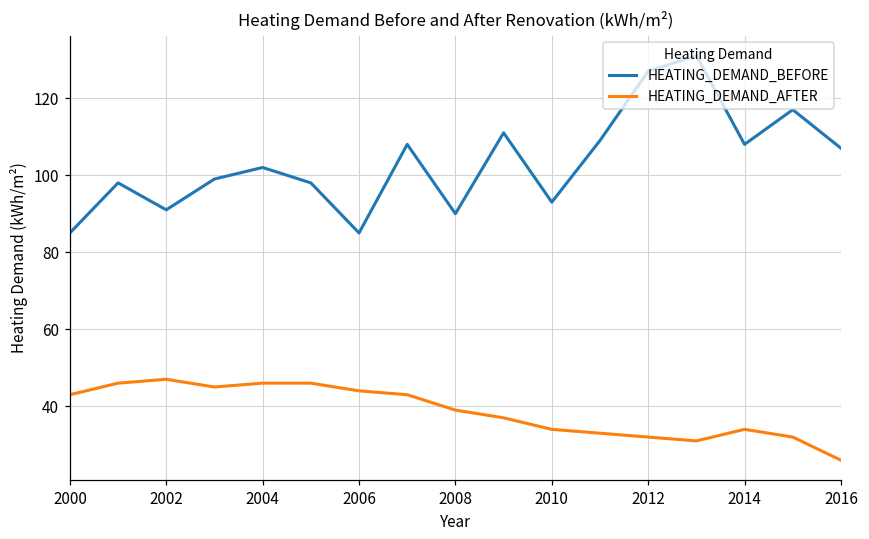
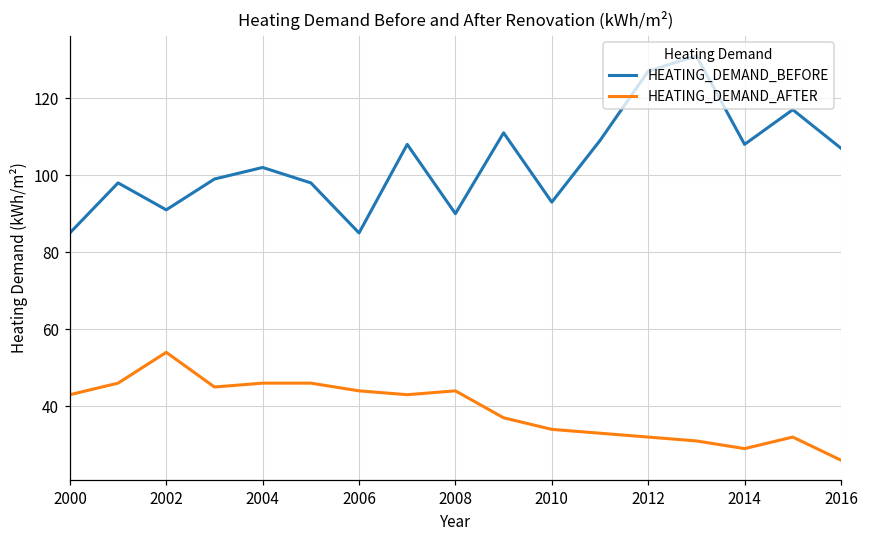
  {
    "HEATING_DEMAND_BEFORE": {
      "2000": 85,
      "2002": 91,
      "2004": 102,
      "2006": 85,
      "2008": 90,
      "2010": 93,
      "2014": 108,
      "2016": 107
    },
    "HEATING_DEMAND_AFTER": {
      "2000": 43,
-     "2002": 47,
+     "2002": 54,
      "2004": 46,
      "2006": 44,
-     "2008": 39,
+     "2008": 44,
      "2010": 34,
      "2012": 32,
-     "2014": 34,
+     "2014": 29,
      "2016": 26
    }
  }
